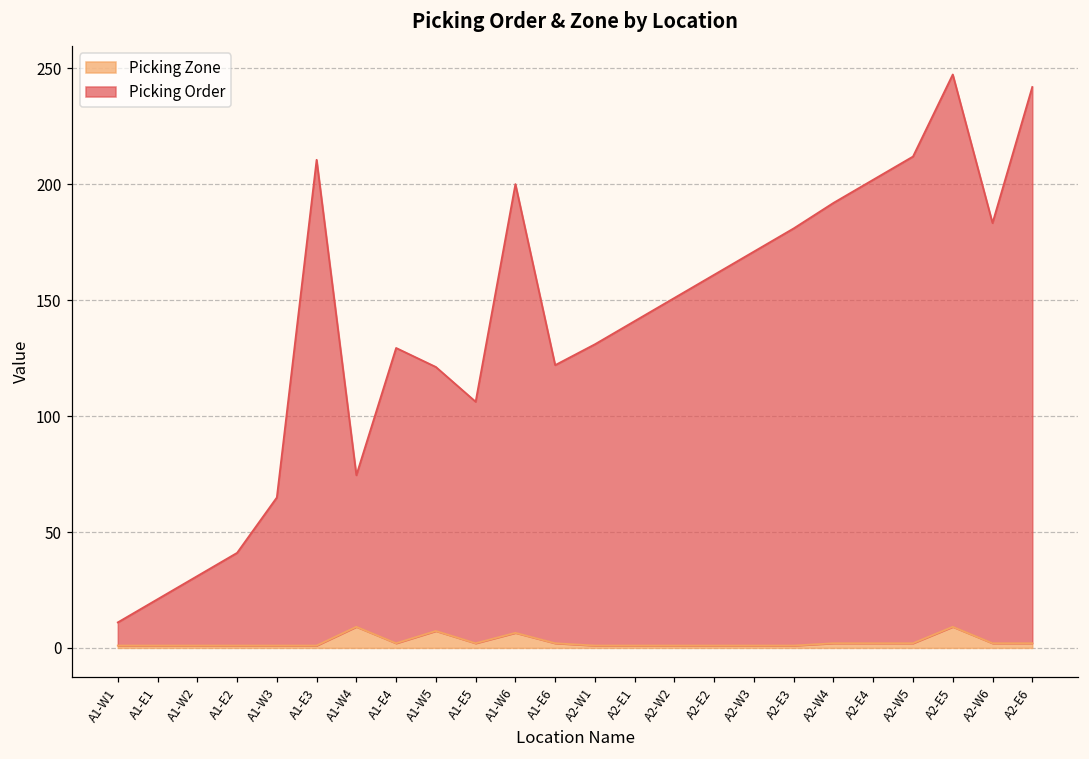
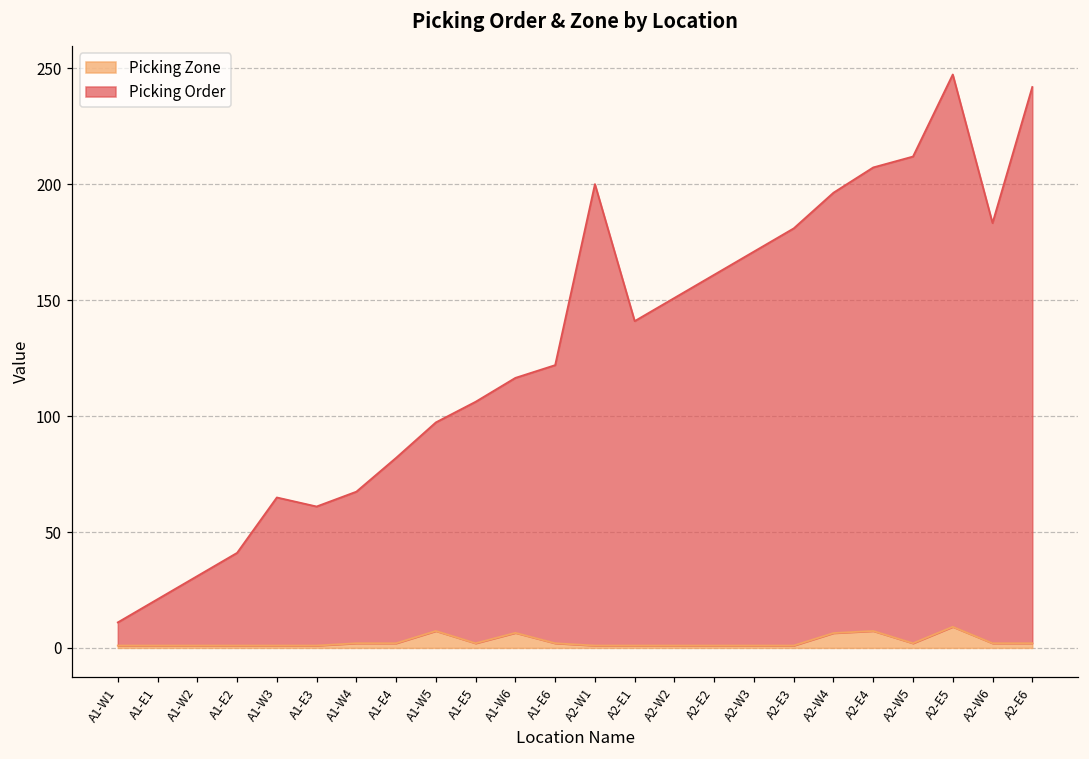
  {
    "Picking Zone": {
      "A1-W1": 1,
      "A1-E1": 1,
      "A1-W2": 1,
      "A1-E2": 1,
      "A1-W3": 1,
      "A1-E3": 1,
-     "A1-W4": 9,
+     "A1-W4": 2,
      "A1-E4": 2,
      "A1-W5": 7,
      "A1-E5": 2,
      "A1-W6": 7,
      "A1-E6": 2,
      "A2-W1": 1,
      "A2-E1": 1,
      "A2-W2": 1,
      "A2-E2": 1,
      "A2-W3": 1,
      "A2-E3": 1,
-     "A2-W4": 2,
-     "A2-E4": 2,
+     "A2-W4": 6,
+     "A2-E4": 7,
      "A2-W5": 2,
      "A2-E5": 9,
      "A2-W6": 2,
      "A2-E6": 2
    },
    "Picking Order": {
      "A1-W1": 10,
      "A1-E1": 20,
      "A1-W2": 30,
      "A1-E2": 40,
      "A1-W3": 64,
-     "A1-E3": 210,
+     "A1-E3": 60,
      "A1-W4": 65,
-     "A1-E4": 127,
-     "A1-W5": 114,
+     "A1-E4": 80,
+     "A1-W5": 90,
      "A1-E5": 104,
-     "A1-W6": 194,
+     "A1-W6": 110,
      "A1-E6": 120,
-     "A2-W1": 130,
+     "A2-W1": 199,
      "A2-E1": 140,
      "A2-W2": 150,
      "A2-E2": 160,
      "A2-W3": 170,
      "A2-E3": 180,
      "A2-W4": 190,
      "A2-E4": 200,
      "A2-W5": 210,
      "A2-E5": 238,
      "A2-W6": 181,
      "A2-E6": 240
    }
  }
